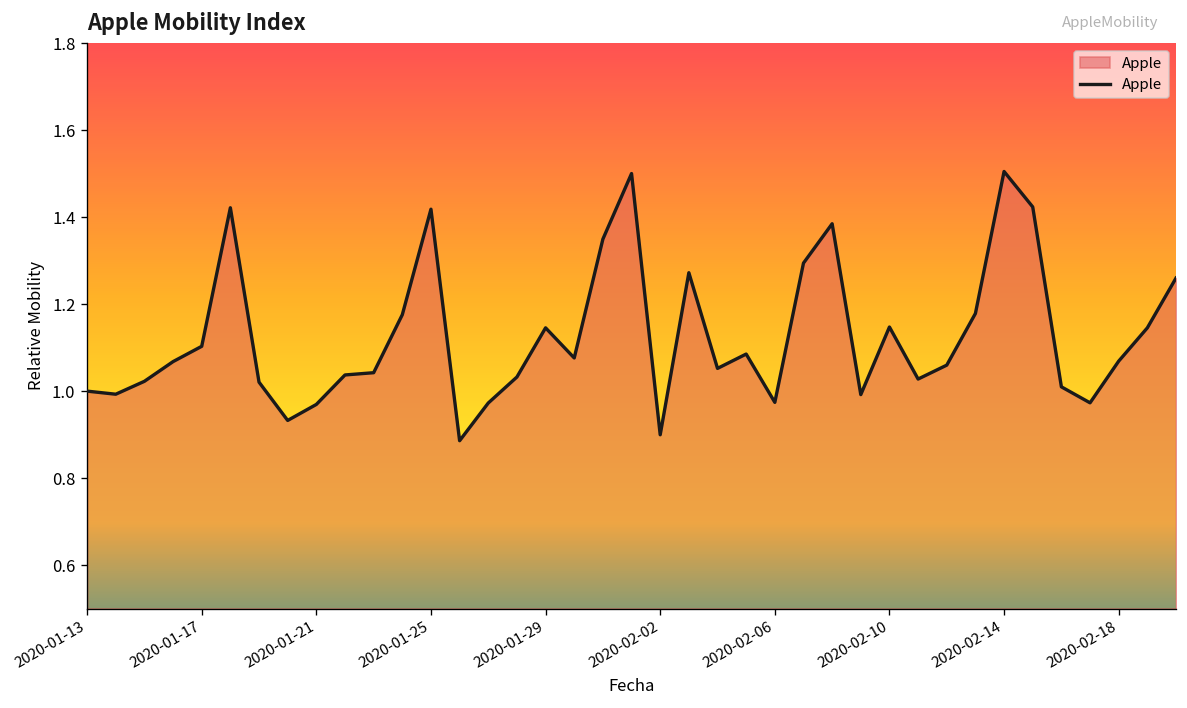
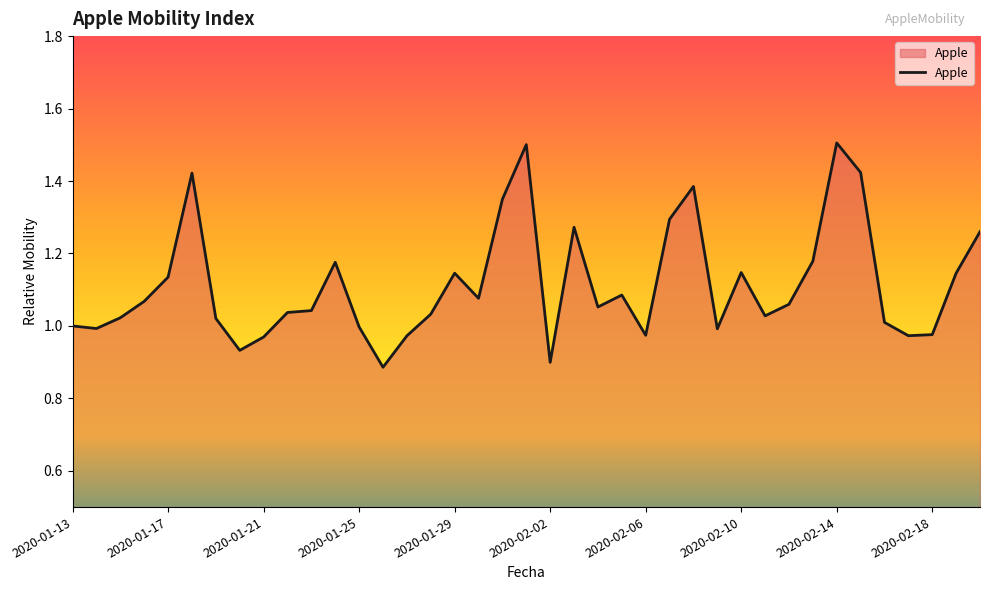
  {
    "2020-01-13": 1.00,
-   "2020-01-17": 1.10,
+   "2020-01-17": 1.13,
    "2020-01-21": 0.97,
-   "2020-01-25": 1.42,
+   "2020-01-25": 1.00,
    "2020-01-29": 1.15,
    "2020-02-02": 0.90,
    "2020-02-06": 0.97,
    "2020-02-10": 1.15,
    "2020-02-14": 1.51,
-   "2020-02-18": 1.07
+   "2020-02-18": 0.98
  }
